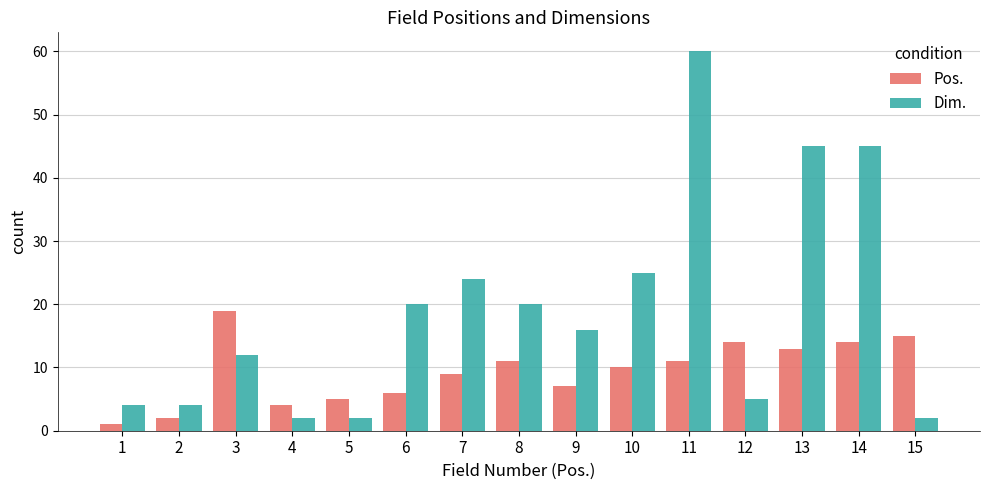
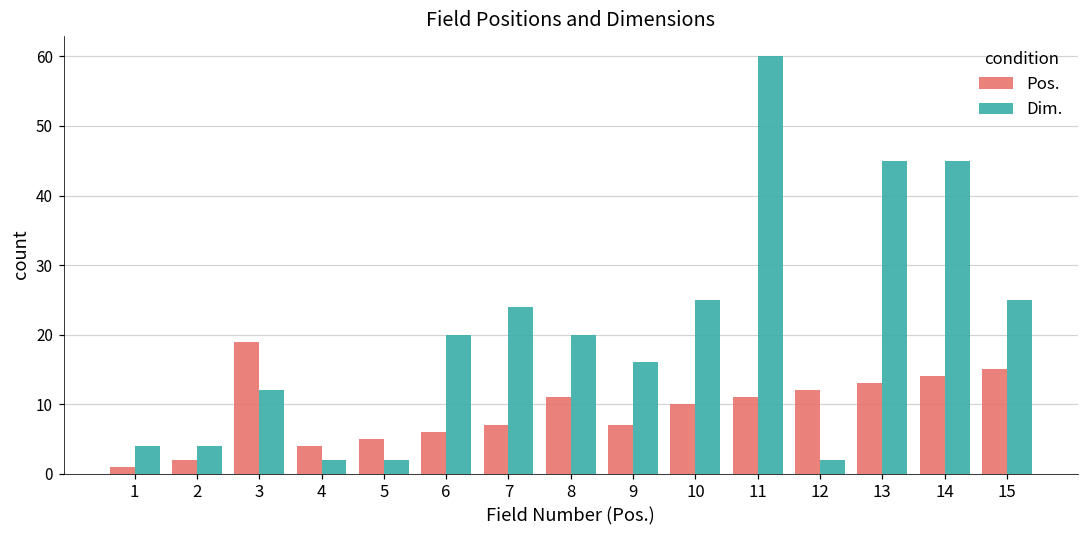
  {
    "Pos.": {
      "1": 1,
      "2": 2,
      "3": 19,
      "4": 4,
      "5": 5,
      "6": 6,
-     "7": 9,
+     "7": 7,
      "8": 11,
      "9": 7,
      "10": 10,
      "11": 11,
-     "12": 14,
+     "12": 12,
      "13": 13,
      "14": 14,
      "15": 15
    },
    "Dim.": {
      "1": 4,
      "2": 4,
      "3": 12,
      "4": 2,
      "5": 2,
      "6": 20,
      "7": 24,
      "8": 20,
      "9": 16,
      "10": 25,
      "11": 60,
-     "12": 5,
+     "12": 2,
      "13": 45,
      "14": 45,
-     "15": 2
+     "15": 25
    }
  }
